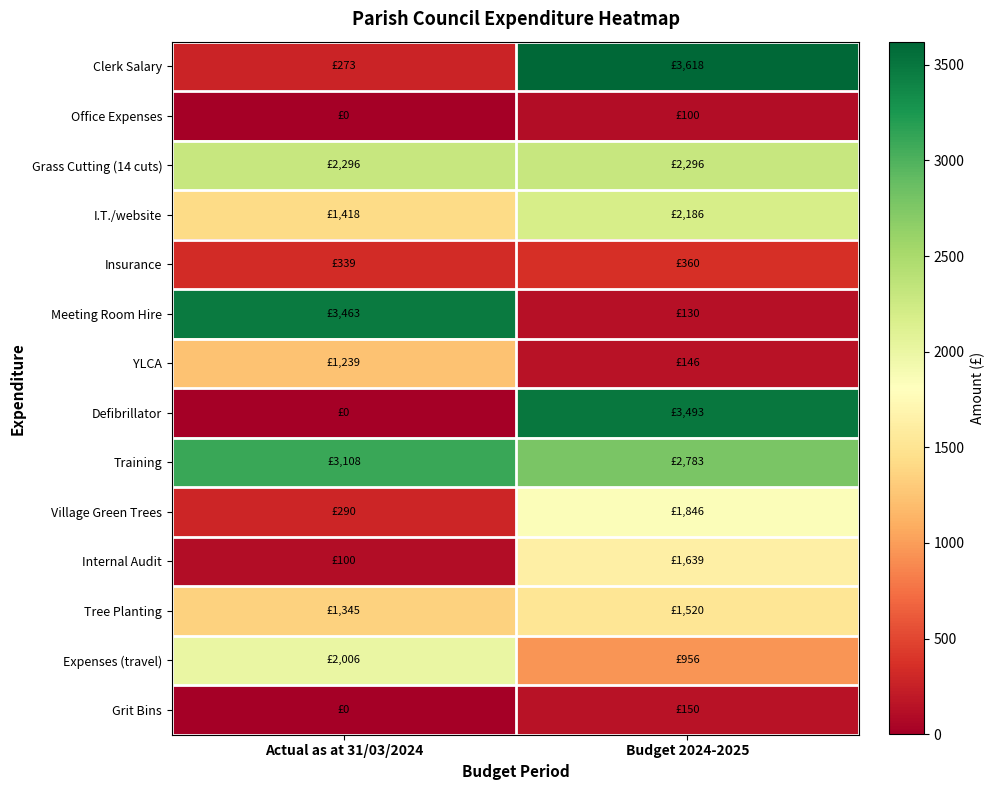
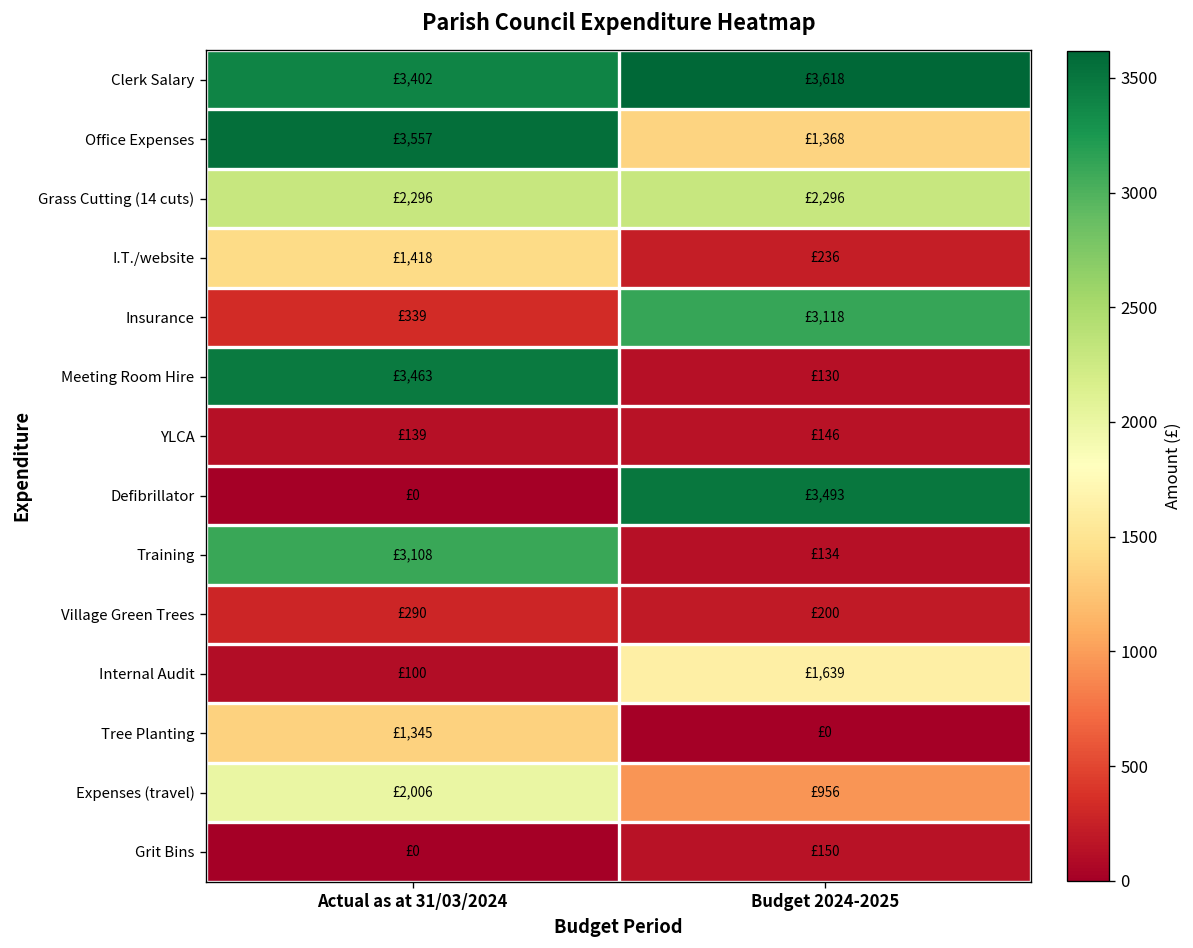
  {
    "Clerk Salary": {
-     "Actual as at 31/03/2024": "£273",
+     "Actual as at 31/03/2024": "£3,402",
      "Budget 2024-2025": "£3,618"
    },
    "Office Expenses": {
-     "Actual as at 31/03/2024": "£0",
-     "Budget 2024-2025": "£100"
+     "Actual as at 31/03/2024": "£3,557",
+     "Budget 2024-2025": "£1,368"
    },
    "Grass Cutting (14 cuts)": {
      "Actual as at 31/03/2024": "£2,296",
      "Budget 2024-2025": "£2,296"
    },
    "I.T./website": {
      "Actual as at 31/03/2024": "£1,418",
-     "Budget 2024-2025": "£2,186"
+     "Budget 2024-2025": "£236"
    },
    "Insurance": {
      "Actual as at 31/03/2024": "£339",
-     "Budget 2024-2025": "£360"
+     "Budget 2024-2025": "£3,118"
    },
    "Meeting Room Hire": {
      "Actual as at 31/03/2024": "£3,463",
      "Budget 2024-2025": "£130"
    },
    "YLCA": {
-     "Actual as at 31/03/2024": "£1,239",
+     "Actual as at 31/03/2024": "£139",
      "Budget 2024-2025": "£146"
    },
    "Defibrillator": {
      "Actual as at 31/03/2024": "£0",
      "Budget 2024-2025": "£3,493"
    },
    "Training": {
      "Actual as at 31/03/2024": "£3,108",
-     "Budget 2024-2025": "£2,783"
+     "Budget 2024-2025": "£134"
    },
    "Village Green Trees": {
      "Actual as at 31/03/2024": "£290",
-     "Budget 2024-2025": "£1,846"
+     "Budget 2024-2025": "£200"
    },
    "Internal Audit": {
      "Actual as at 31/03/2024": "£100",
      "Budget 2024-2025": "£1,639"
    },
    "Tree Planting": {
      "Actual as at 31/03/2024": "£1,345",
-     "Budget 2024-2025": "£1,520"
+     "Budget 2024-2025": "£0"
    },
    "Expenses (travel)": {
      "Actual as at 31/03/2024": "£2,006",
      "Budget 2024-2025": "£956"
    },
    "Grit Bins": {
      "Actual as at 31/03/2024": "£0",
      "Budget 2024-2025": "£150"
    }
  }
